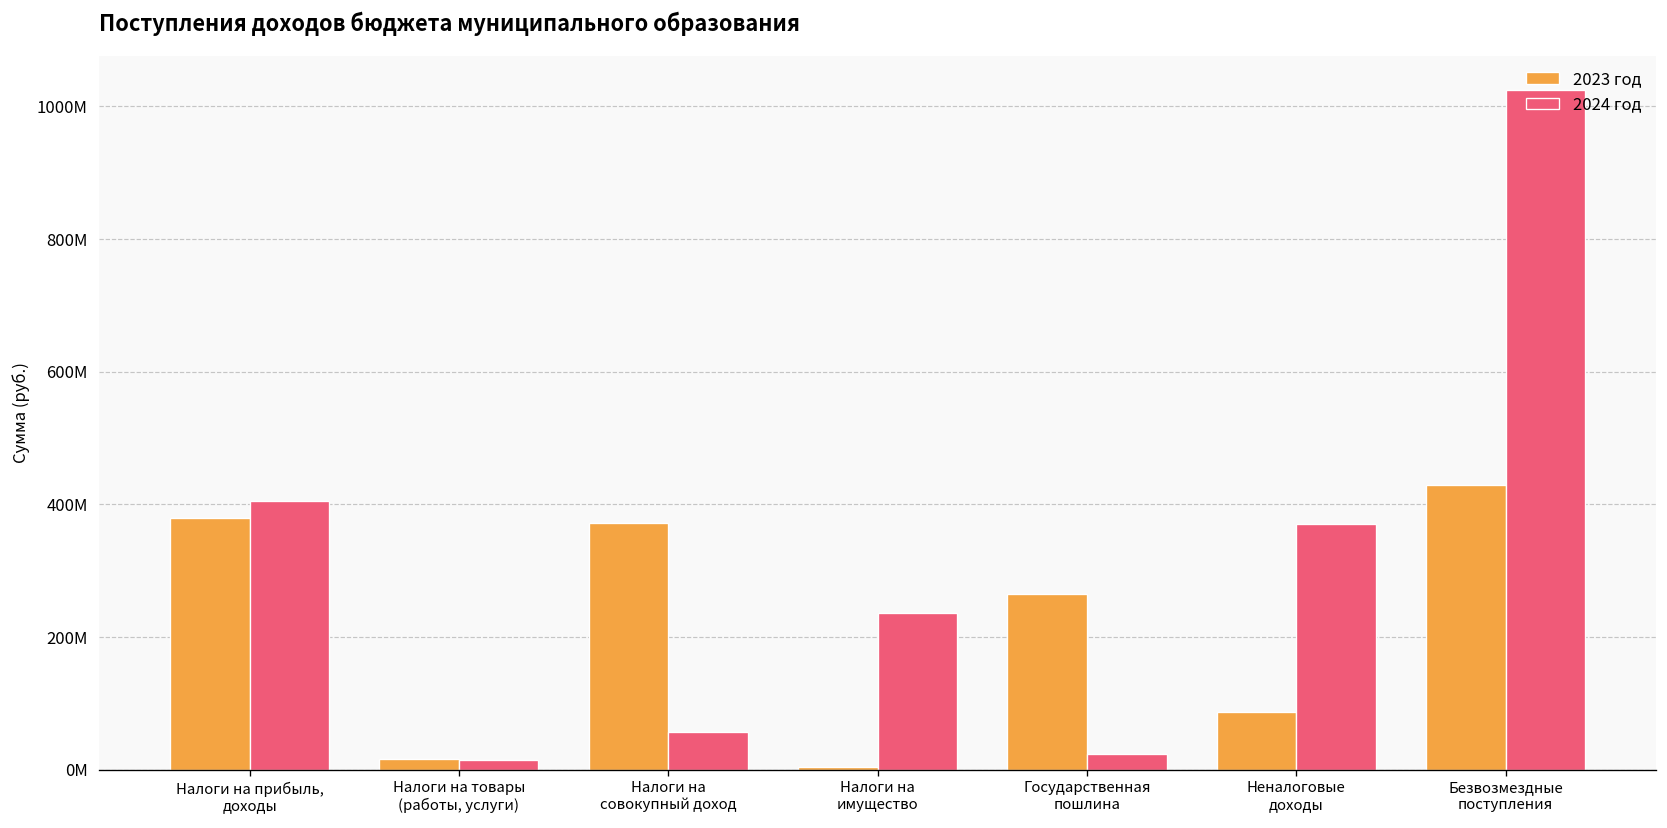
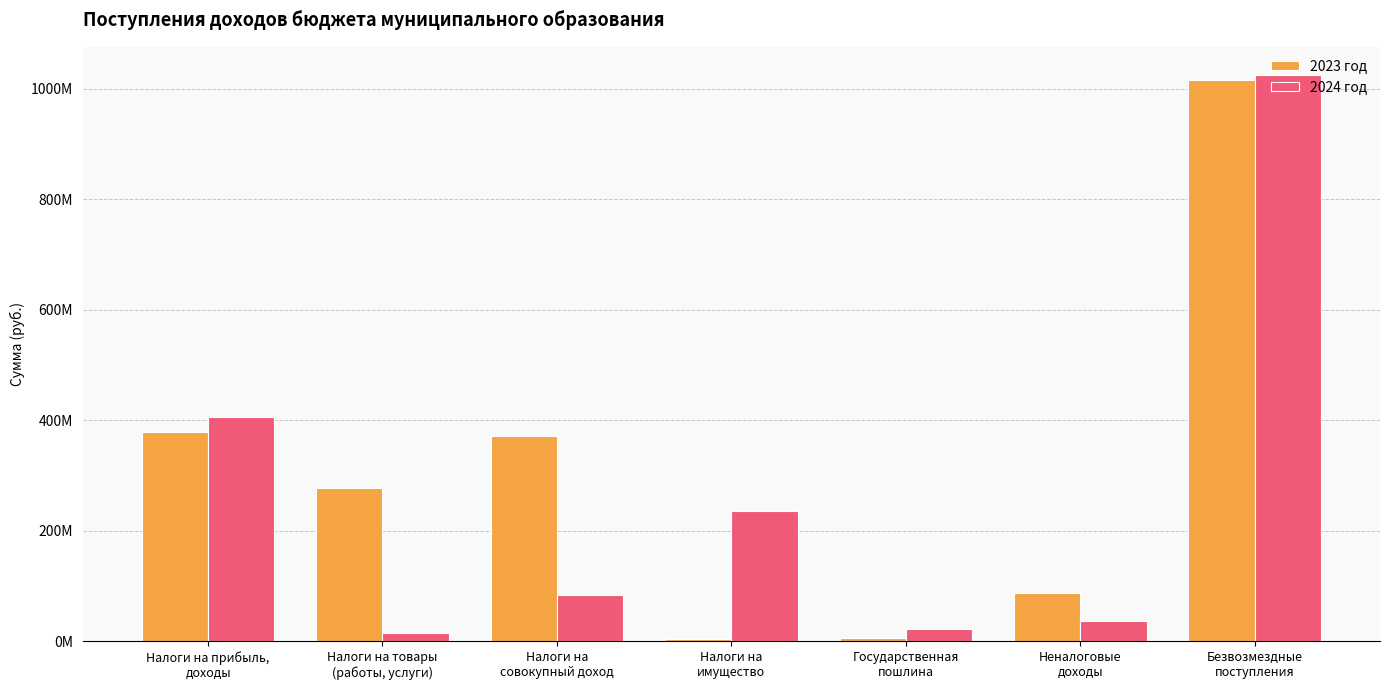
  {
    "2023 год": {
      "Налоги на прибыль, доходы": 380000000,
-     "Налоги на товары (работы, услуги)": 20000000,
+     "Налоги на товары (работы, услуги)": 280000000,
      "Налоги на совокупный доход": 370000000,
-     "Государственная пошлина": 260000000,
+     "Государственная пошлина": 10000000,
      "Неналоговые доходы": 90000000,
-     "Безвозмездные поступления": 430000000
+     "Безвозмездные поступления": 1020000000
    },
    "2024 год": {
      "Налоги на прибыль, доходы": 410000000,
      "Налоги на товары (работы, услуги)": 20000000,
-     "Налоги на совокупный доход": 60000000,
+     "Налоги на совокупный доход": 80000000,
      "Налоги на имущество": 240000000,
      "Государственная пошлина": 20000000,
-     "Неналоговые доходы": 370000000,
+     "Неналоговые доходы": 40000000,
      "Безвозмездные поступления": 1020000000
    }
  }
